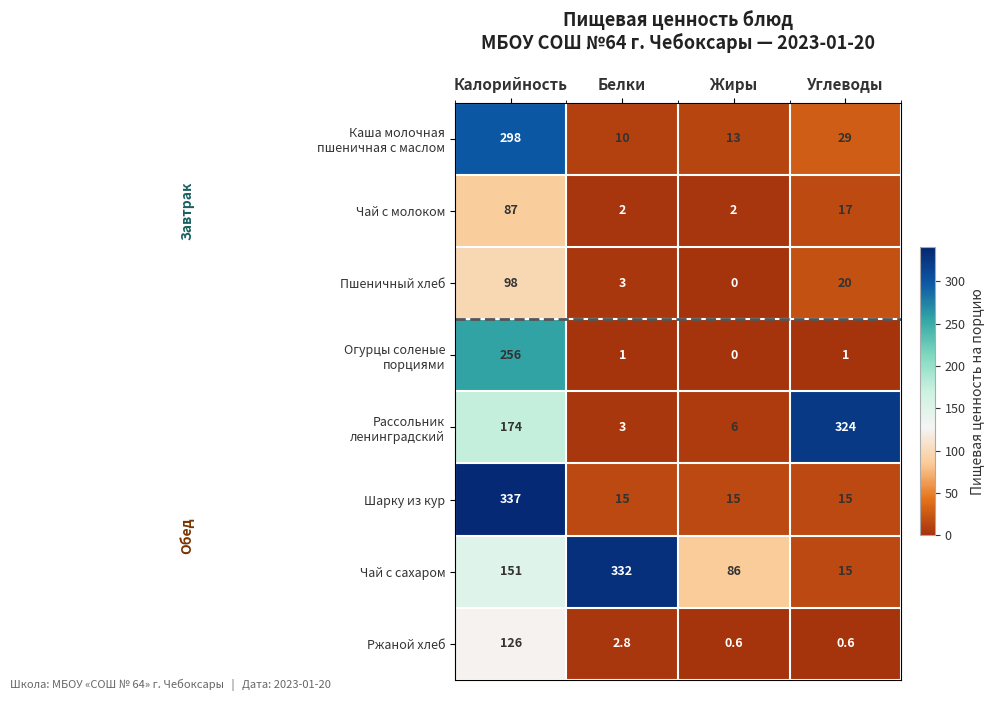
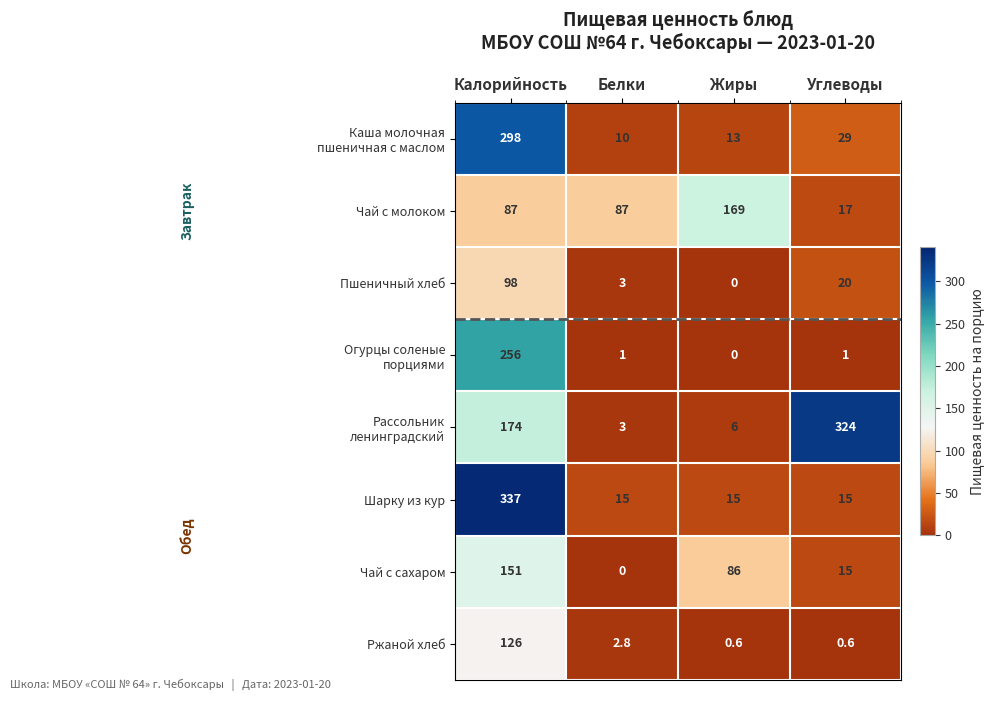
  {
    "Каша молочная пшеничная с маслом": {
      "Калорийность": 298,
      "Белки": 10,
      "Жиры": 13,
      "Углеводы": 29
    },
    "Чай с молоком": {
      "Калорийность": 87,
-     "Белки": 2,
-     "Жиры": 2,
+     "Белки": 87,
+     "Жиры": 169,
      "Углеводы": 17
    },
    "Пшеничный хлеб": {
      "Калорийность": 98,
      "Белки": 3,
      "Жиры": 0,
      "Углеводы": 20
    },
    "Огурцы соленые порциями": {
      "Калорийность": 256,
      "Белки": 1,
      "Жиры": 0,
      "Углеводы": 1
    },
    "Рассольник ленинградский": {
      "Калорийность": 174,
      "Белки": 3,
      "Жиры": 6,
      "Углеводы": 324
    },
    "Шарку из кур": {
      "Калорийность": 337,
      "Белки": 15,
      "Жиры": 15,
      "Углеводы": 15
    },
    "Чай с сахаром": {
      "Калорийность": 151,
-     "Белки": 332,
+     "Белки": 0,
      "Жиры": 86,
      "Углеводы": 15
    },
    "Ржаной хлеб": {
      "Калорийность": 126,
      "Белки": 2.8,
      "Жиры": 0.6,
      "Углеводы": 0.6
    }
  }
